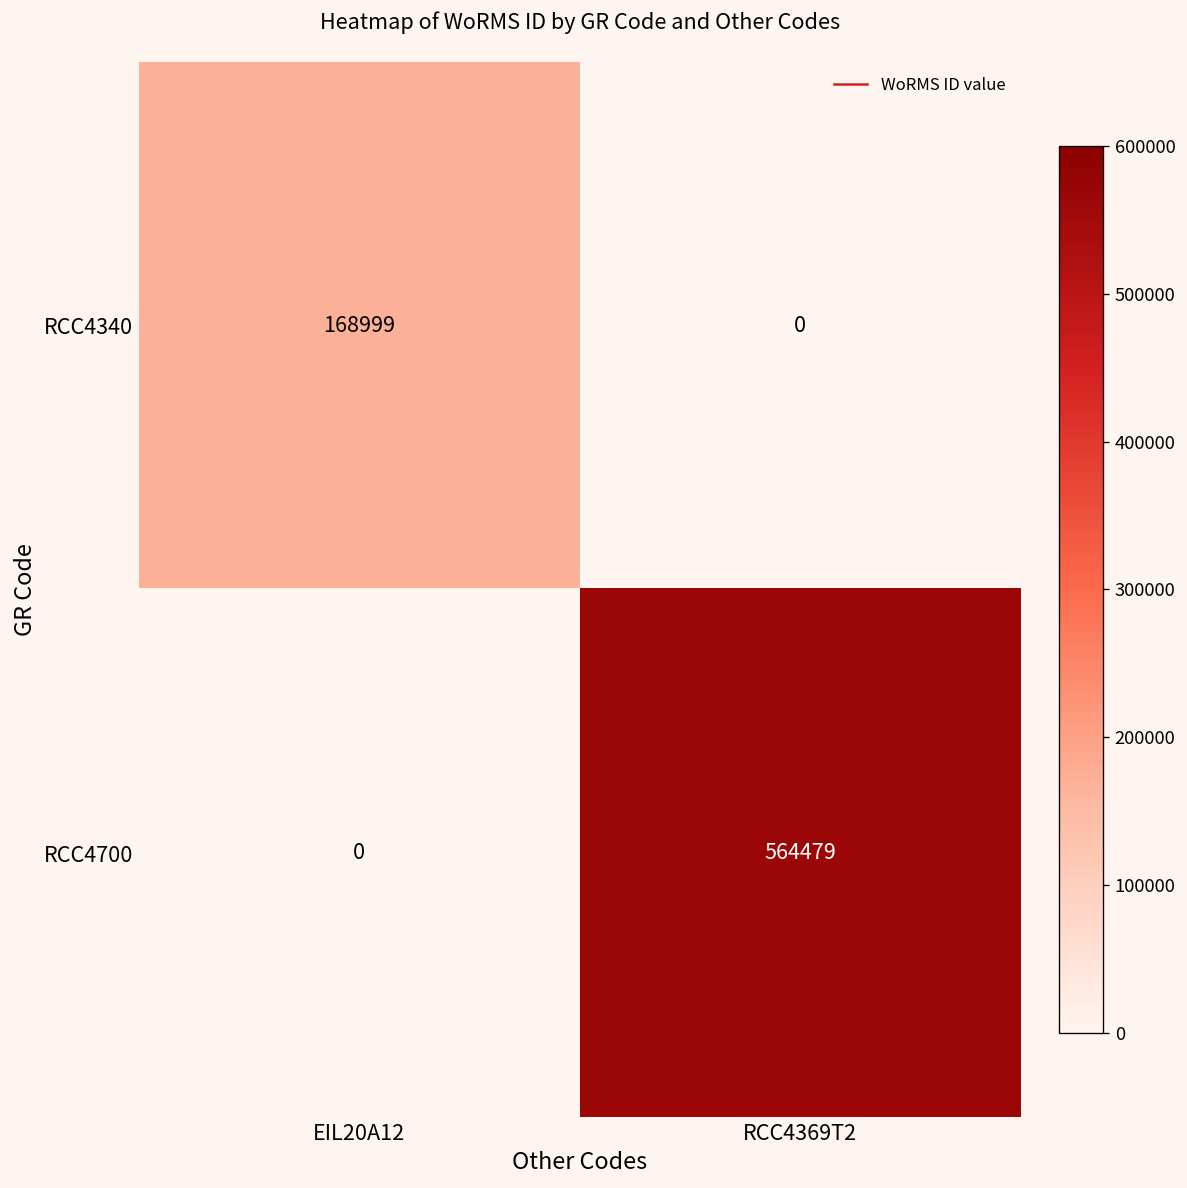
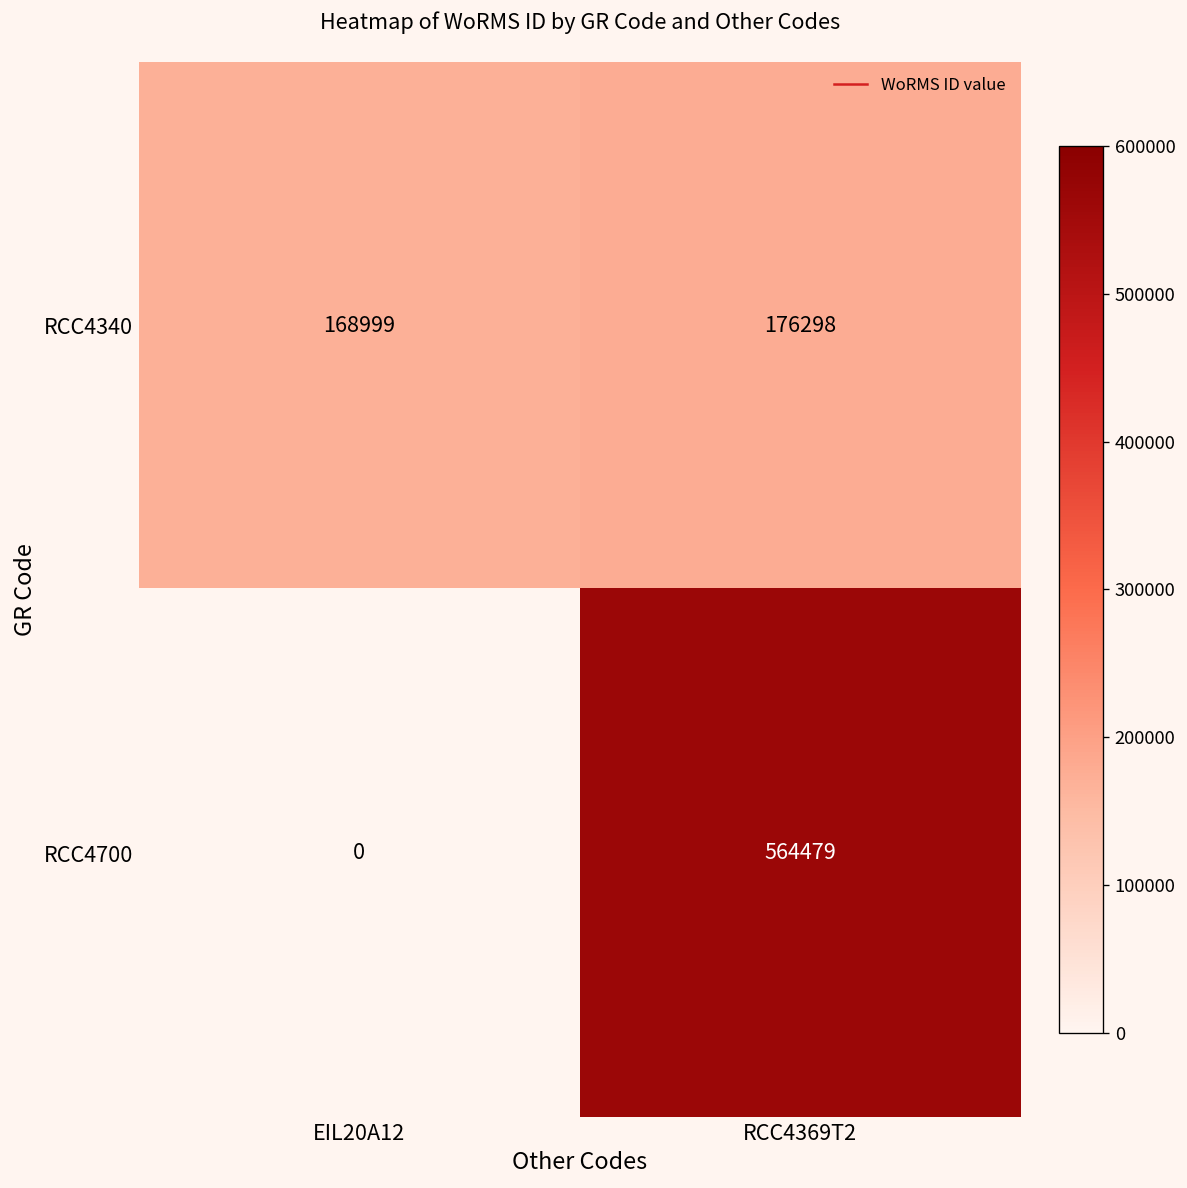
  {
    "RCC4340": {
      "EIL20A12": 168999,
-     "RCC4369T2": 0
+     "RCC4369T2": 176298
    },
    "RCC4700": {
      "EIL20A12": 0,
      "RCC4369T2": 564479
    }
  }
